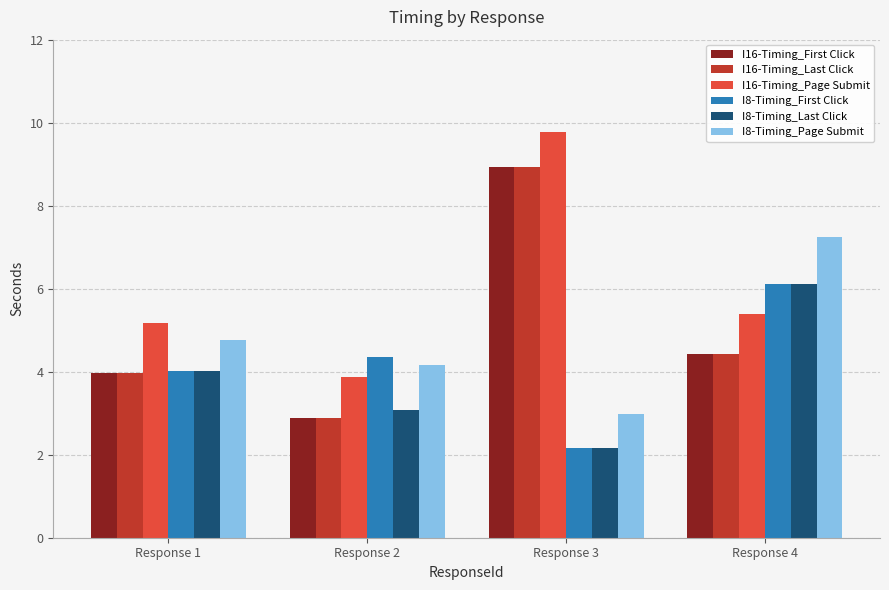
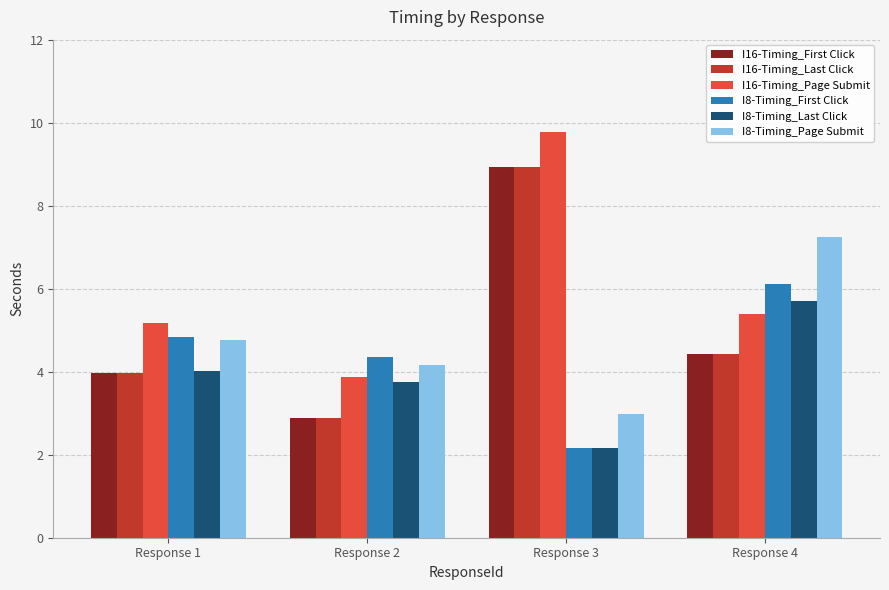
  {
    "I8-Timing_First Click": {
-     "Response 1": 4.0,
+     "Response 1": 4.8,
      "Response 2": 4.4,
      "Response 3": 2.2,
      "Response 4": 6.1
    },
    "I8-Timing_Last Click": {
      "Response 1": 4.0,
-     "Response 2": 3.1,
+     "Response 2": 3.7,
      "Response 3": 2.2,
-     "Response 4": 6.1
+     "Response 4": 5.7
    },
    "I8-Timing_Page Submit": {
      "Response 1": 4.8,
      "Response 2": 4.2,
      "Response 3": 3.0,
      "Response 4": 7.2
    }
  }
